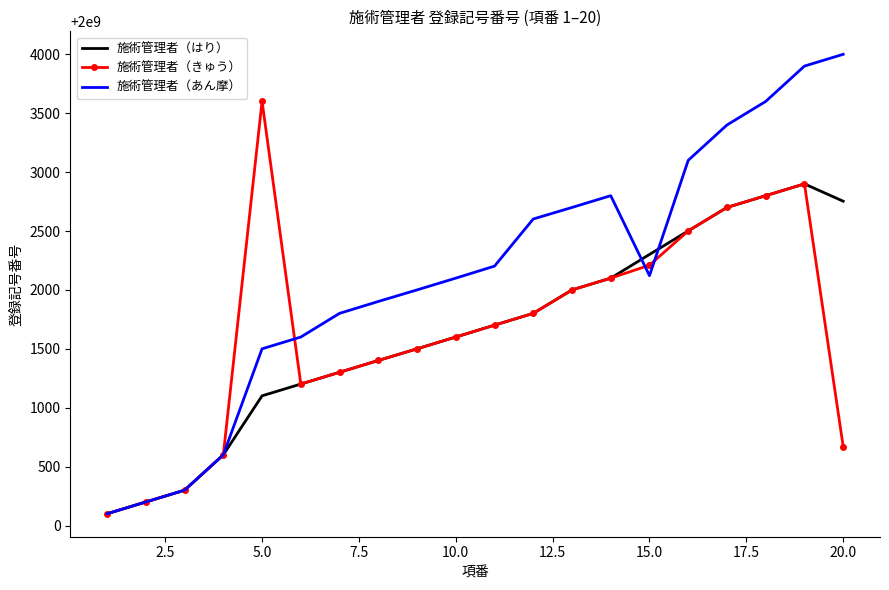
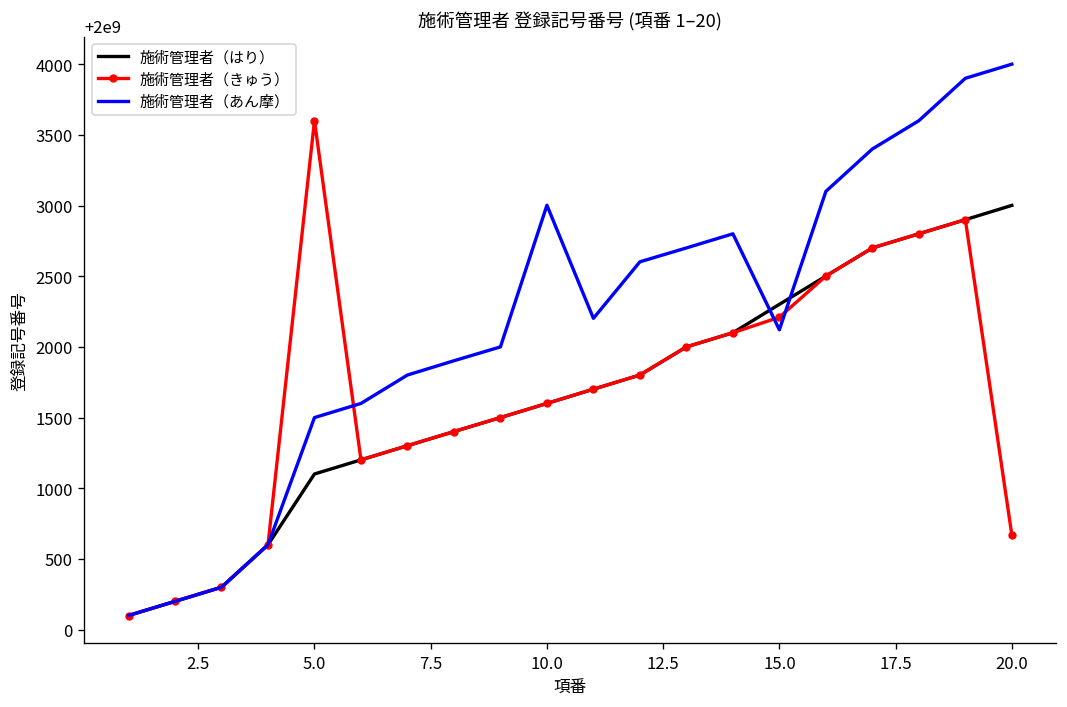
  {
    "施術管理者（はり）": {
      "5.0": 2000001100,
      "15.0": 2000002300,
-     "20.0": 2000002750
+     "20.0": 2000003000
    },
    "施術管理者（きゅう）": {
      "5.0": 2000003600,
      "15.0": 2000002210,
      "20.0": 2000000670
    },
    "施術管理者（あん摩）": {
      "5.0": 2000001500,
-     "10.0": 2000002100,
+     "10.0": 2000003000,
      "15.0": 2000002120,
      "20.0": 2000004000
    }
  }
